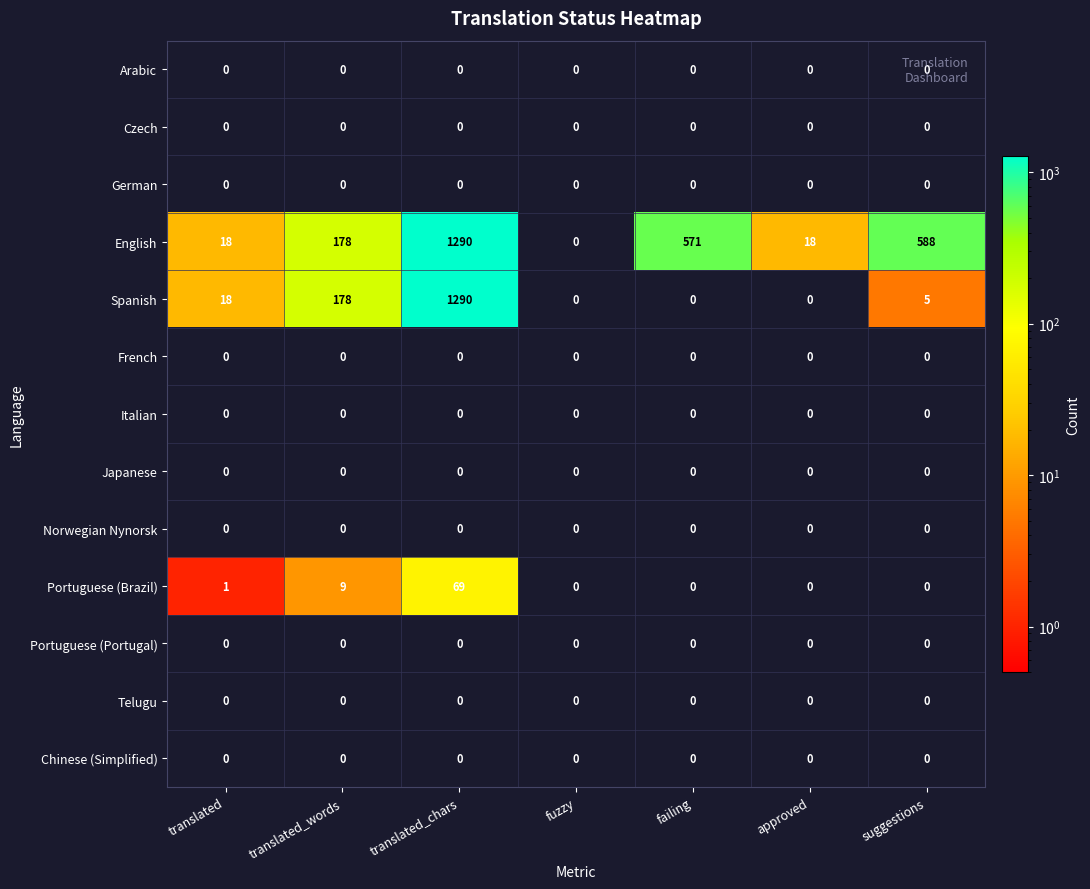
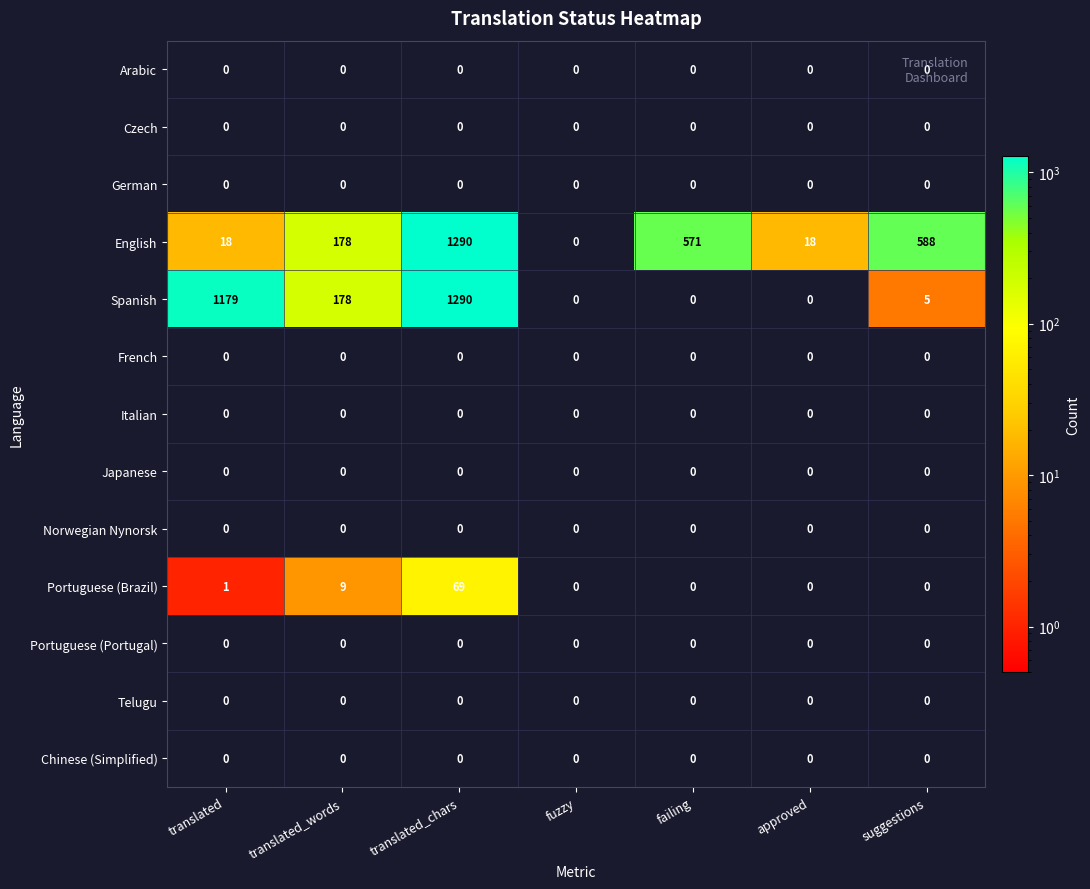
  {
    "Arabic": {
      "translated": 0,
      "translated_words": 0,
      "translated_chars": 0,
      "fuzzy": 0,
      "failing": 0,
      "approved": 0
    },
    "Czech": {
      "translated": 0,
      "translated_words": 0,
      "translated_chars": 0,
      "fuzzy": 0,
      "failing": 0,
      "approved": 0,
      "suggestions": 0
    },
    "German": {
      "translated": 0,
      "translated_words": 0,
      "translated_chars": 0,
      "fuzzy": 0,
      "failing": 0,
      "approved": 0,
      "suggestions": 0
    },
    "English": {
      "translated": 18,
      "translated_words": 178,
      "translated_chars": 1290,
      "fuzzy": 0,
      "failing": 571,
      "approved": 18,
      "suggestions": 588
    },
    "Spanish": {
-     "translated": 18,
+     "translated": 1179,
      "translated_words": 178,
      "translated_chars": 1290,
      "fuzzy": 0,
      "failing": 0,
      "approved": 0,
      "suggestions": 5
    },
    "French": {
      "translated": 0,
      "translated_words": 0,
      "translated_chars": 0,
      "fuzzy": 0,
      "failing": 0,
      "approved": 0,
      "suggestions": 0
    },
    "Italian": {
      "translated": 0,
      "translated_words": 0,
      "translated_chars": 0,
      "fuzzy": 0,
      "failing": 0,
      "approved": 0,
      "suggestions": 0
    },
    "Japanese": {
      "translated": 0,
      "translated_words": 0,
      "translated_chars": 0,
      "fuzzy": 0,
      "failing": 0,
      "approved": 0,
      "suggestions": 0
    },
    "Norwegian Nynorsk": {
      "translated": 0,
      "translated_words": 0,
      "translated_chars": 0,
      "fuzzy": 0,
      "failing": 0,
      "approved": 0,
      "suggestions": 0
    },
    "Portuguese (Brazil)": {
      "translated": 1,
      "translated_words": 9,
      "translated_chars": 69,
      "fuzzy": 0,
      "failing": 0,
      "approved": 0,
      "suggestions": 0
    },
    "Portuguese (Portugal)": {
      "translated": 0,
      "translated_words": 0,
      "translated_chars": 0,
      "fuzzy": 0,
      "failing": 0,
      "approved": 0,
      "suggestions": 0
    },
    "Telugu": {
      "translated": 0,
      "translated_words": 0,
      "translated_chars": 0,
      "fuzzy": 0,
      "failing": 0,
      "approved": 0,
      "suggestions": 0
    },
    "Chinese (Simplified)": {
      "translated": 0,
      "translated_words": 0,
      "translated_chars": 0,
      "fuzzy": 0,
      "failing": 0,
      "approved": 0,
      "suggestions": 0
    }
  }
